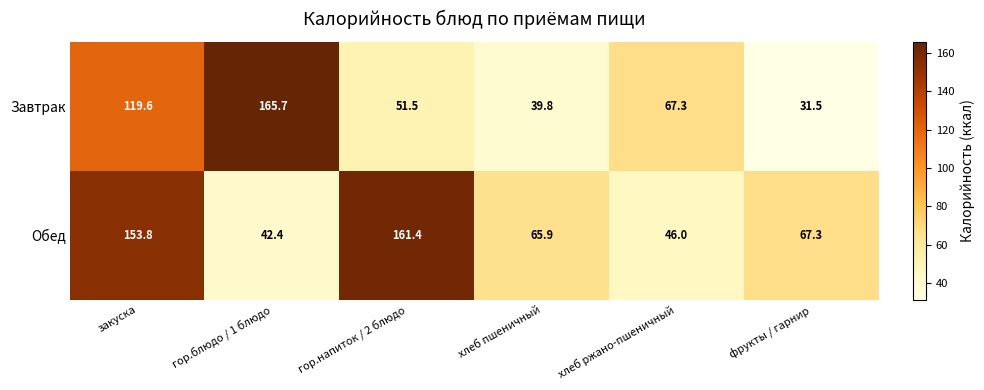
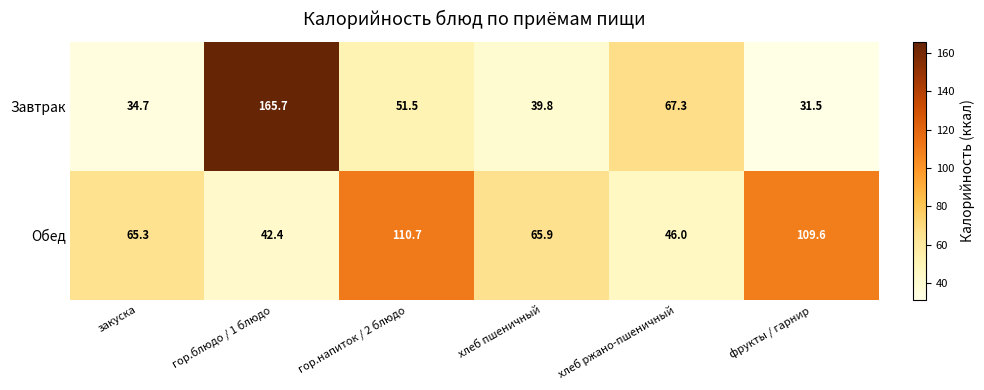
  {
    "Завтрак": {
-     "закуска": 119.6,
+     "закуска": 34.7,
      "гор.блюдо / 1 блюдо": 165.7,
      "гор.напиток / 2 блюдо": 51.5,
      "хлеб пшеничный": 39.8,
      "хлеб ржано-пшеничный": 67.3,
      "фрукты / гарнир": 31.5
    },
    "Обед": {
-     "закуска": 153.8,
+     "закуска": 65.3,
      "гор.блюдо / 1 блюдо": 42.4,
-     "гор.напиток / 2 блюдо": 161.4,
+     "гор.напиток / 2 блюдо": 110.7,
      "хлеб пшеничный": 65.9,
      "хлеб ржано-пшеничный": 46.0,
-     "фрукты / гарнир": 67.3
+     "фрукты / гарнир": 109.6
    }
  }
